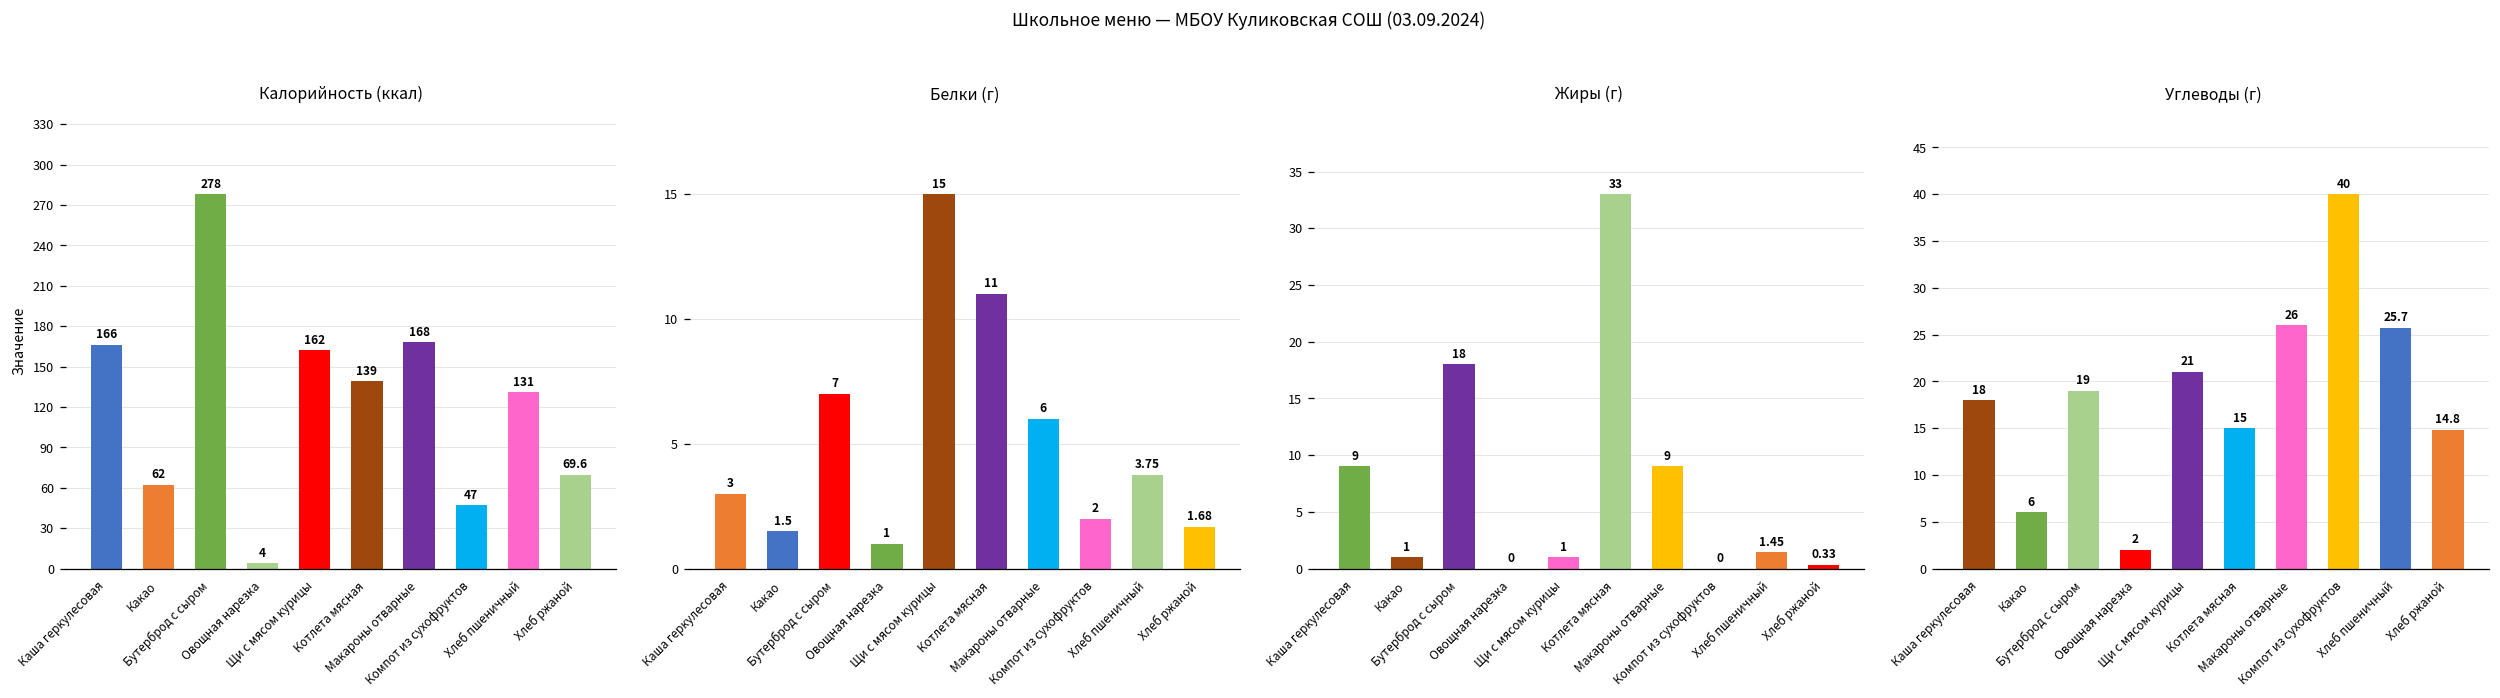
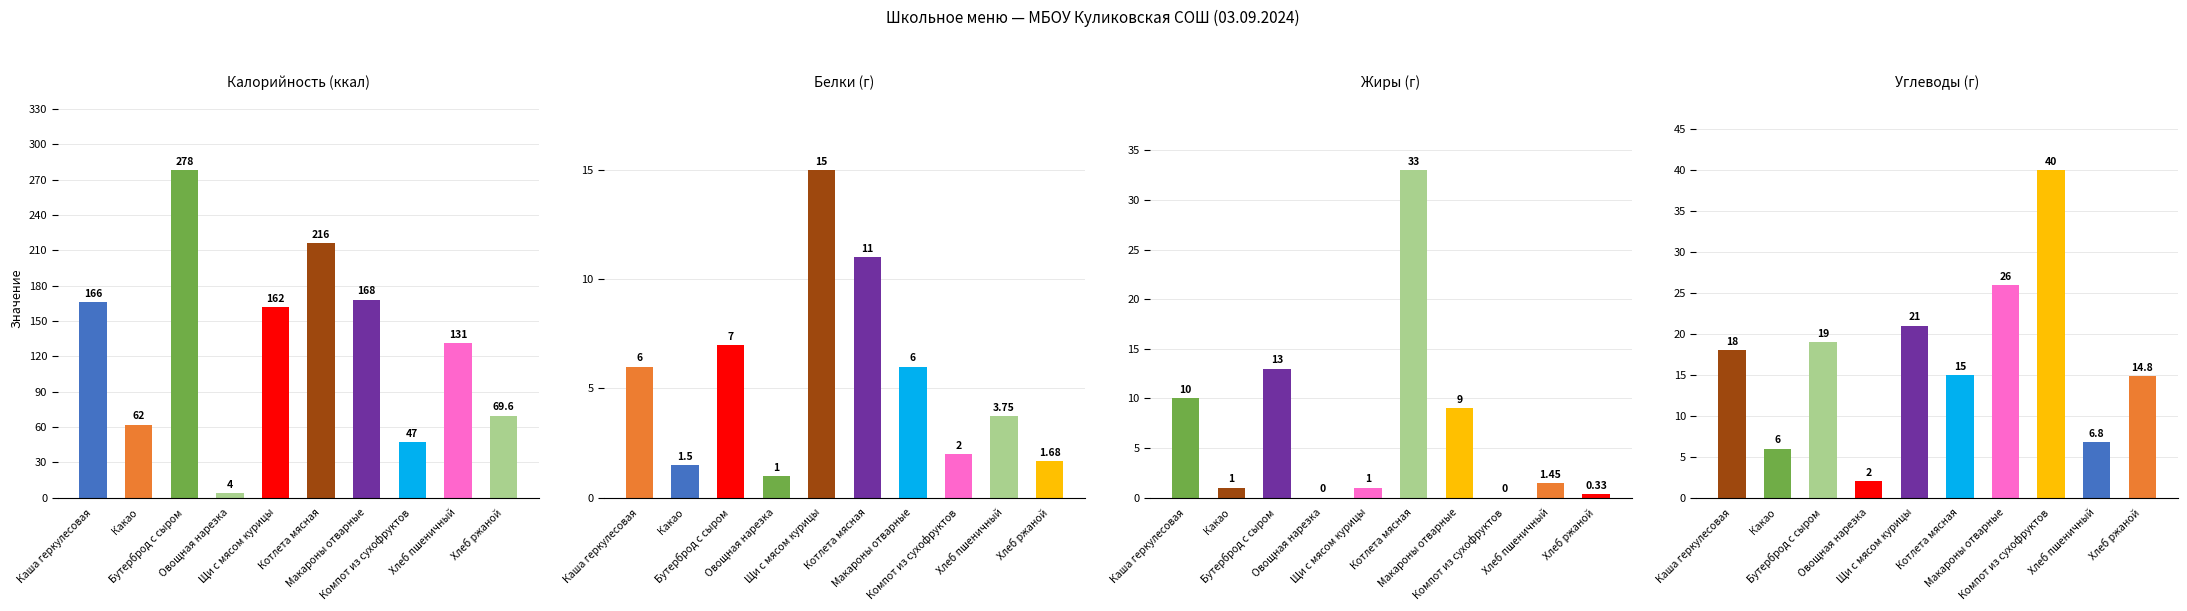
  {
    "Калорийность (ккал)": {
      "Каша геркулесовая": 166,
      "Какао": 62,
      "Бутерброд с сыром": 278,
      "Овощная нарезка": 4,
      "Щи с мясом курицы": 162,
-     "Котлета мясная": 139,
+     "Котлета мясная": 216,
      "Макароны отварные": 168,
      "Компот из сухофруктов": 47,
      "Хлеб пшеничный": 131,
      "Хлеб ржаной": 69.6
    },
    "Белки (г)": {
-     "Каша геркулесовая": 3,
+     "Каша геркулесовая": 6,
      "Какао": 1.5,
      "Бутерброд с сыром": 7,
      "Овощная нарезка": 1,
      "Щи с мясом курицы": 15,
      "Котлета мясная": 11,
      "Макароны отварные": 6,
      "Компот из сухофруктов": 2,
      "Хлеб пшеничный": 3.75,
      "Хлеб ржаной": 1.68
    },
    "Жиры (г)": {
-     "Каша геркулесовая": 9,
+     "Каша геркулесовая": 10,
      "Какао": 1,
-     "Бутерброд с сыром": 18,
+     "Бутерброд с сыром": 13,
      "Овощная нарезка": 0,
      "Щи с мясом курицы": 1,
      "Котлета мясная": 33,
      "Макароны отварные": 9,
      "Компот из сухофруктов": 0,
      "Хлеб пшеничный": 1.45,
      "Хлеб ржаной": 0.33
    },
    "Углеводы (г)": {
      "Каша геркулесовая": 18,
      "Какао": 6,
      "Бутерброд с сыром": 19,
      "Овощная нарезка": 2,
      "Щи с мясом курицы": 21,
      "Котлета мясная": 15,
      "Макароны отварные": 26,
      "Компот из сухофруктов": 40,
-     "Хлеб пшеничный": 25.7,
+     "Хлеб пшеничный": 6.8,
      "Хлеб ржаной": 14.8
    }
  }
